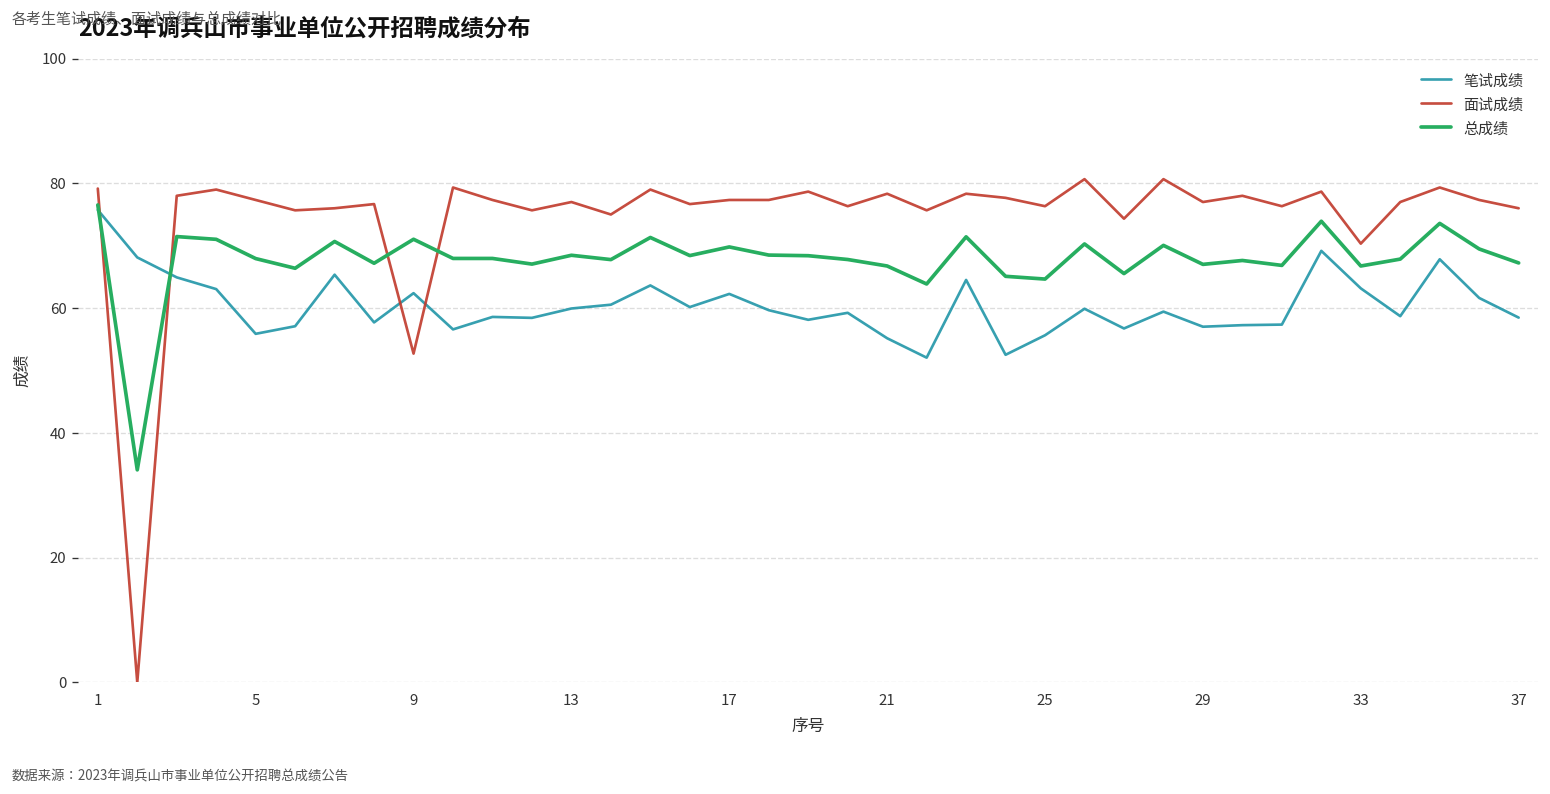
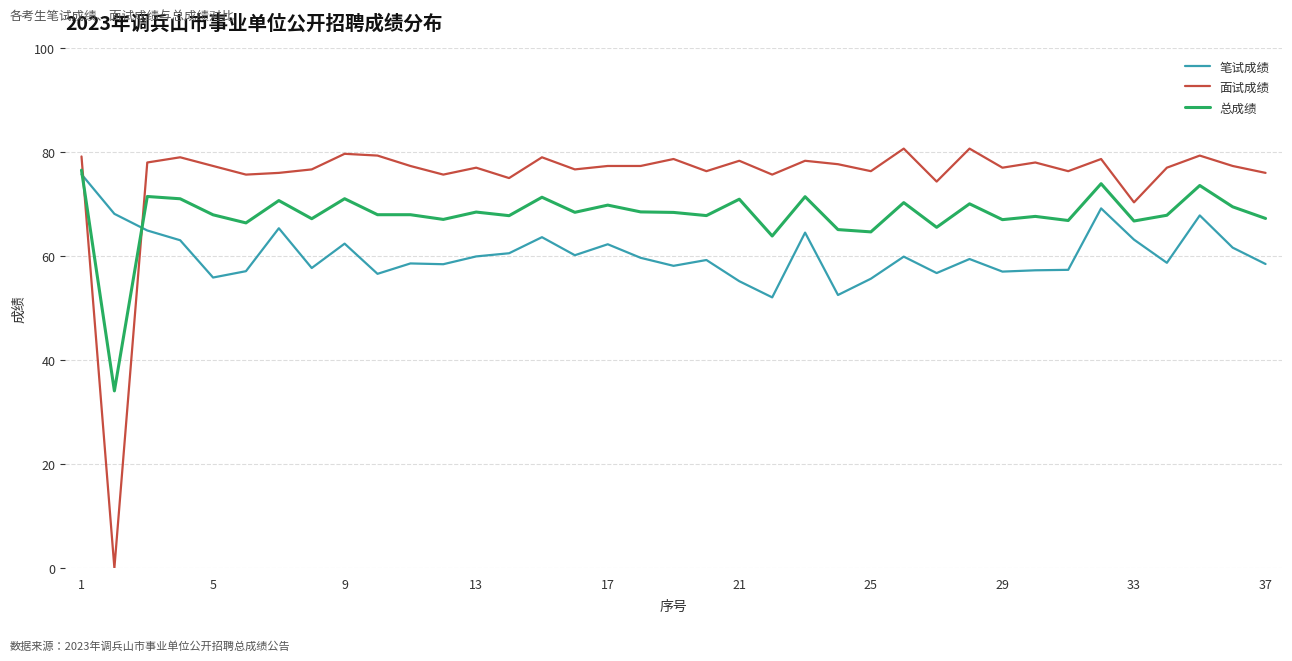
  {
    "笔试成绩": {
      "1": 76,
      "5": 56,
      "9": 62,
      "13": 60,
      "17": 62,
      "21": 55,
      "25": 56,
      "29": 57,
      "33": 63,
      "37": 58
    },
    "面试成绩": {
      "1": 79,
      "5": 77,
-     "9": 53,
+     "9": 80,
      "13": 77,
      "17": 77,
      "21": 78,
      "25": 76,
      "29": 77,
      "33": 70,
      "37": 76
    },
    "总成绩": {
      "1": 77,
      "5": 68,
      "9": 71,
      "13": 68,
      "17": 70,
-     "21": 67,
+     "21": 71,
      "25": 65,
      "29": 67,
      "33": 67,
      "37": 67
    }
  }
